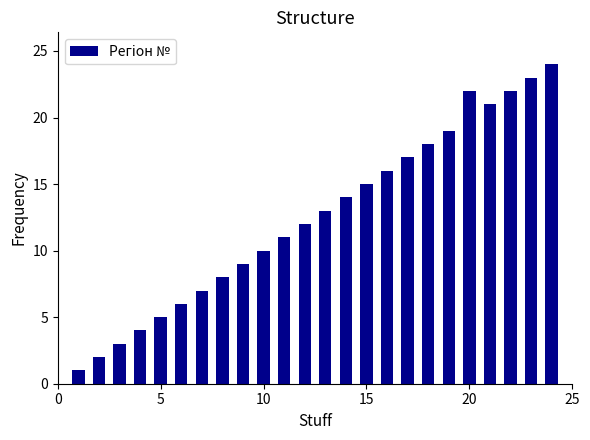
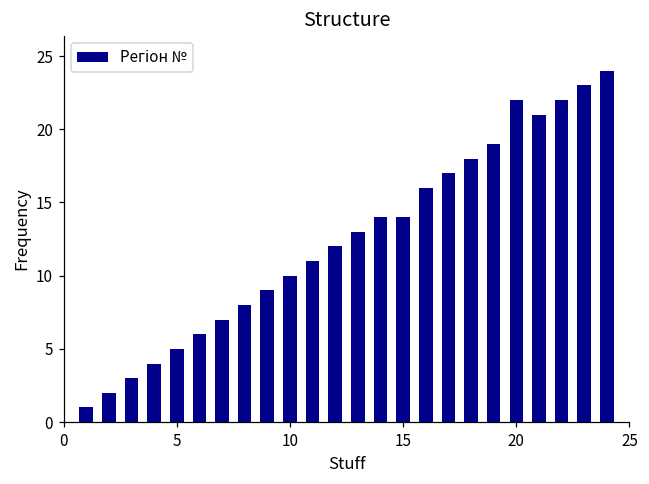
  {
    "5": 5,
    "10": 10,
-   "15": 15,
+   "15": 14,
    "20": 22
  }
